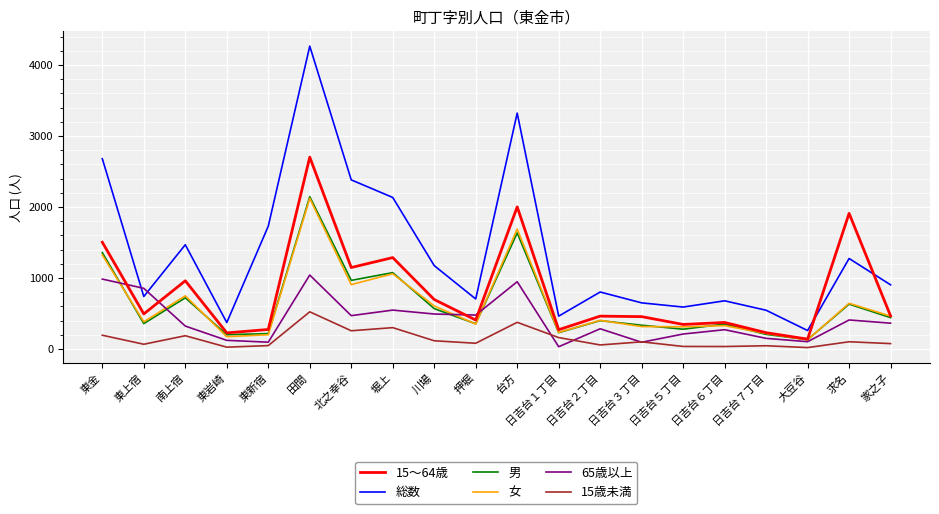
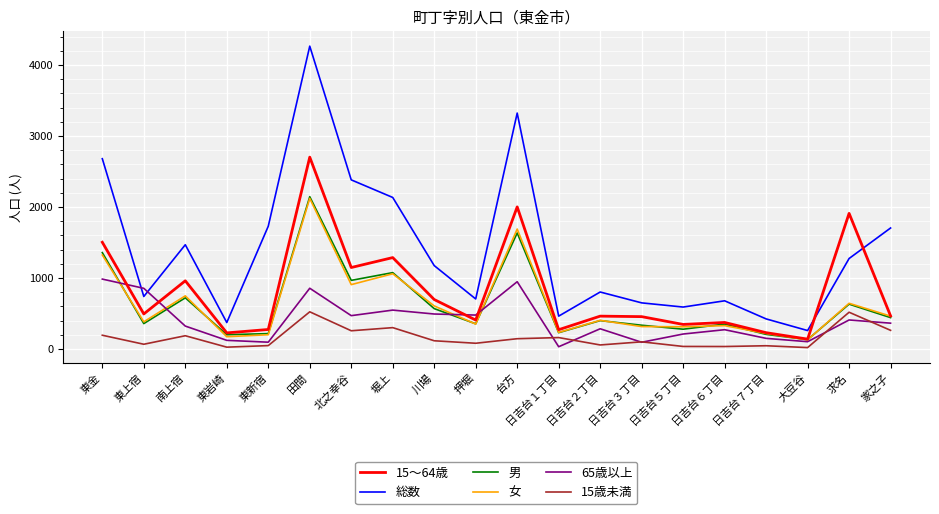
  {
    "15～64歳": {
      "東金": 1500,
      "東上宿": 500,
      "南上宿": 1000,
      "東新宿": 300,
      "田間": 2700,
      "北之幸谷": 1100,
      "堀上": 1300,
      "川場": 700,
      "押堀": 400,
      "台方": 2000,
      "日吉台１丁目": 300,
      "日吉台２丁目": 500,
      "日吉台３丁目": 500,
      "求名": 1900
    },
    "総数": {
      "東金": 2700,
      "東上宿": 700,
      "南上宿": 1500,
      "東岩崎": 400,
      "東新宿": 1700,
      "田間": 4300,
      "北之幸谷": 2400,
      "堀上": 2100,
      "川場": 1200,
      "押堀": 700,
      "台方": 3300,
      "日吉台１丁目": 500,
      "日吉台２丁目": 800,
      "日吉台３丁目": 600,
      "日吉台５丁目": 600,
      "日吉台６丁目": 700,
-     "日吉台７丁目": 500,
+     "日吉台７丁目": 400,
      "大豆谷": 300,
      "求名": 1300,
-     "家之子": 900
+     "家之子": 1700
    },
    "男": {
      "北之幸谷": 1000,
      "川場": 600,
      "台方": 1600
    },
    "女": {
      "北之幸谷": 900,
      "川場": 600,
      "台方": 1700
    },
    "65歳以上": {
      "東金": 1000,
      "東上宿": 900,
      "南上宿": 300,
      "東岩崎": 100,
      "東新宿": 100,
-     "田間": 1000,
+     "田間": 900,
      "北之幸谷": 500,
      "堀上": 500,
      "川場": 500,
      "押堀": 500,
      "台方": 900,
      "日吉台１丁目": 0,
      "日吉台２丁目": 300,
      "日吉台５丁目": 200,
      "日吉台６丁目": 300,
      "日吉台７丁目": 100,
      "求名": 400,
      "家之子": 400
    },
    "15歳未満": {
      "東金": 200,
      "東上宿": 100,
      "南上宿": 200,
      "東岩崎": 0,
      "東新宿": 0,
      "田間": 500,
      "北之幸谷": 300,
      "堀上": 300,
      "川場": 100,
      "押堀": 100,
-     "台方": 400,
+     "台方": 100,
      "日吉台１丁目": 200,
      "日吉台２丁目": 100,
      "日吉台５丁目": 0,
      "日吉台６丁目": 0,
      "日吉台７丁目": 0,
      "大豆谷": 0,
-     "求名": 100,
-     "家之子": 100
+     "求名": 500,
+     "家之子": 300
    }
  }
